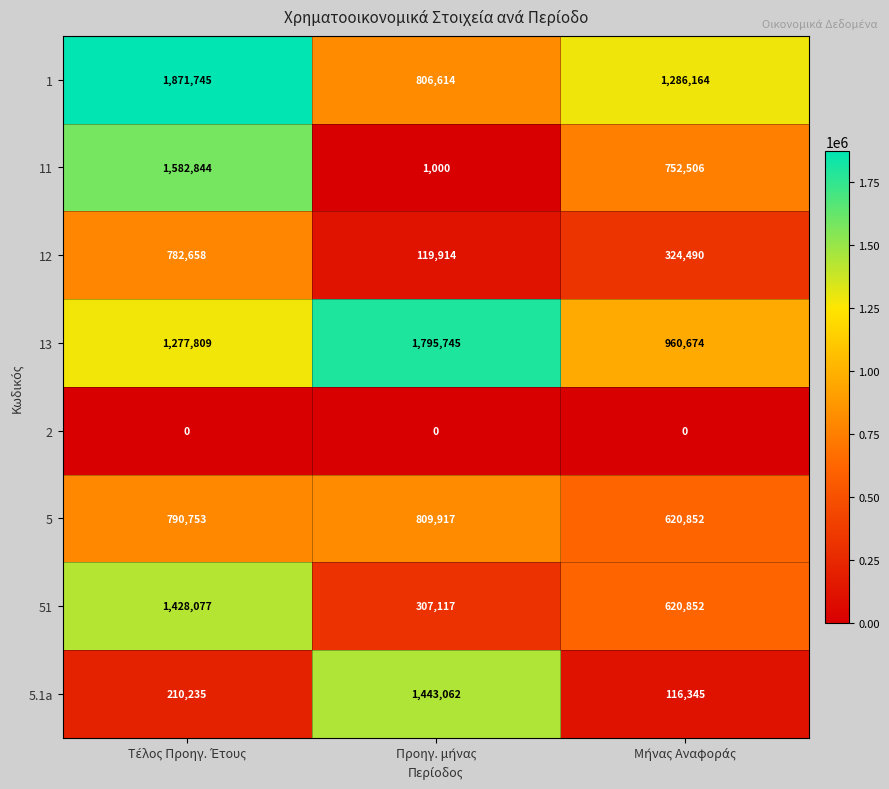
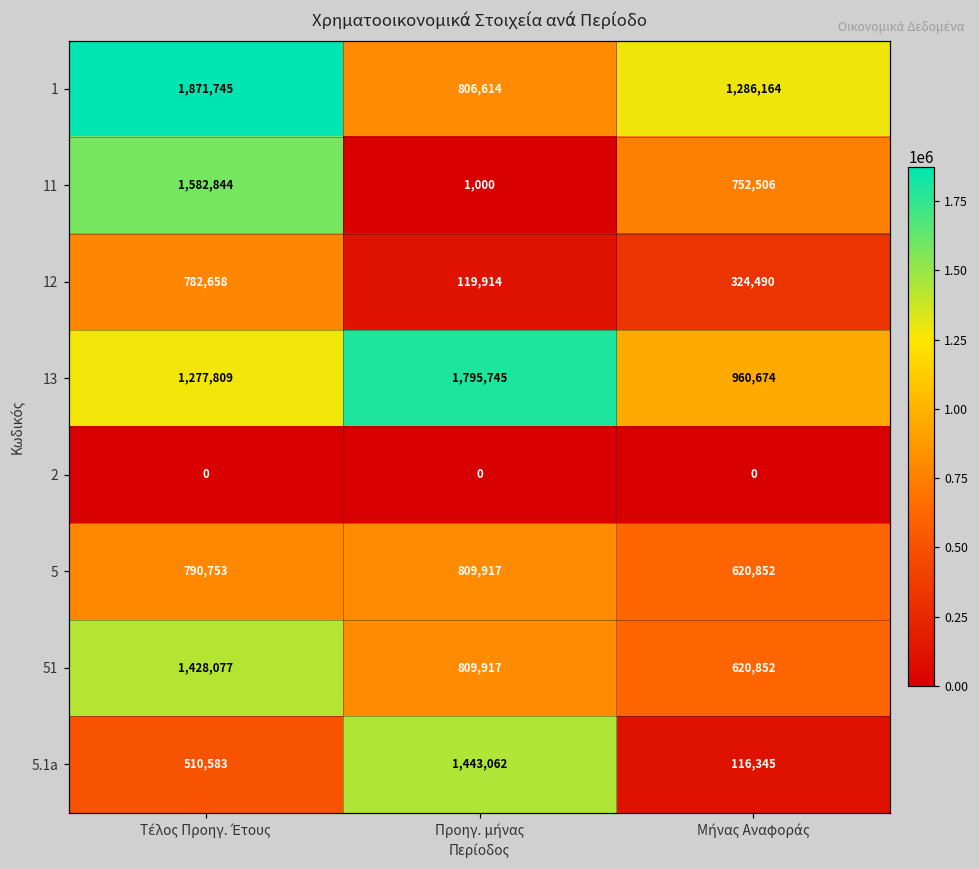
  {
    "1": {
      "Τέλος Προηγ. Έτους": "1,871,745",
      "Προηγ. μήνας": "806,614",
      "Μήνας Αναφοράς": "1,286,164"
    },
    "11": {
      "Τέλος Προηγ. Έτους": "1,582,844",
      "Προηγ. μήνας": "1,000",
      "Μήνας Αναφοράς": "752,506"
    },
    "12": {
      "Τέλος Προηγ. Έτους": "782,658",
      "Προηγ. μήνας": "119,914",
      "Μήνας Αναφοράς": "324,490"
    },
    "13": {
      "Τέλος Προηγ. Έτους": "1,277,809",
      "Προηγ. μήνας": "1,795,745",
      "Μήνας Αναφοράς": "960,674"
    },
    "2": {
      "Τέλος Προηγ. Έτους": "0",
      "Προηγ. μήνας": "0",
      "Μήνας Αναφοράς": "0"
    },
    "5": {
      "Τέλος Προηγ. Έτους": "790,753",
      "Προηγ. μήνας": "809,917",
      "Μήνας Αναφοράς": "620,852"
    },
    "51": {
      "Τέλος Προηγ. Έτους": "1,428,077",
-     "Προηγ. μήνας": "307,117",
+     "Προηγ. μήνας": "809,917",
      "Μήνας Αναφοράς": "620,852"
    },
    "5.1a": {
-     "Τέλος Προηγ. Έτους": "210,235",
+     "Τέλος Προηγ. Έτους": "510,583",
      "Προηγ. μήνας": "1,443,062",
      "Μήνας Αναφοράς": "116,345"
    }
  }
